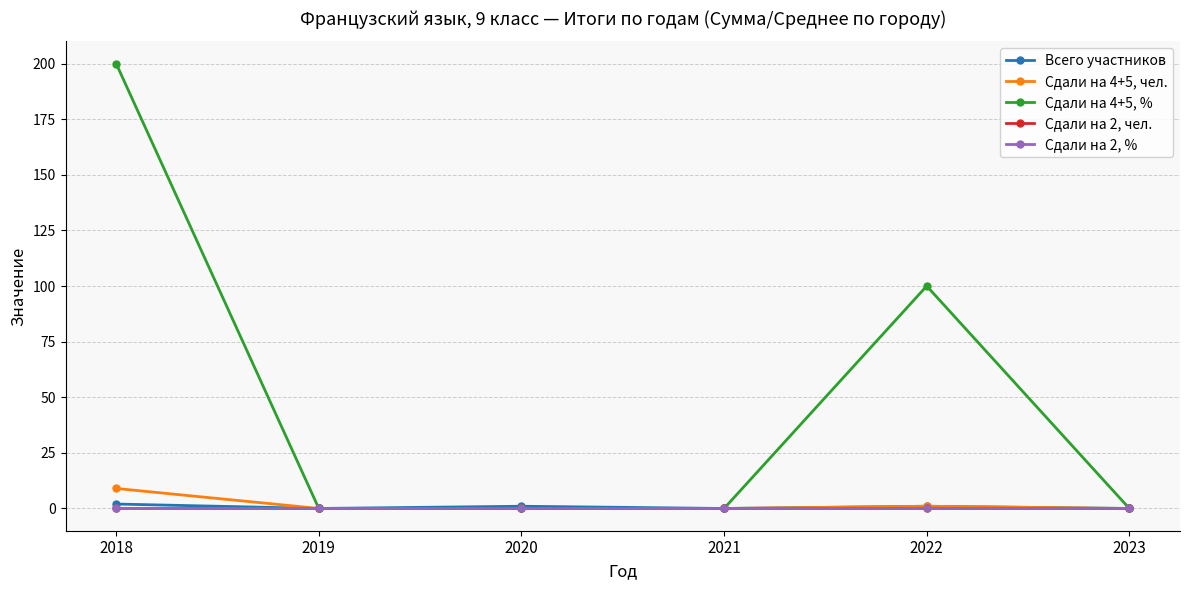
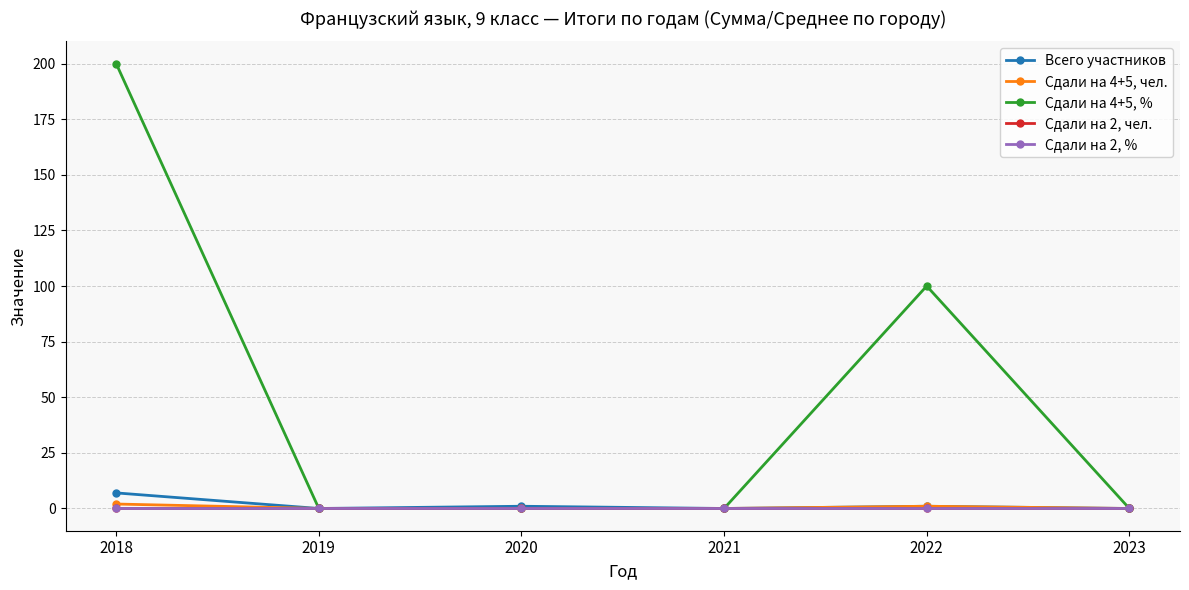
  {
    "Всего участников": {
-     "2018": 2
+     "2018": 7
    },
    "Сдали на 4+5, чел.": {
-     "2018": 9
+     "2018": 2
    },
    "Сдали на 4+5, %": {
      "2018": 200,
      "2022": 100
    },
    "Сдали на 2, %": {
      "2018": 0
    }
  }
